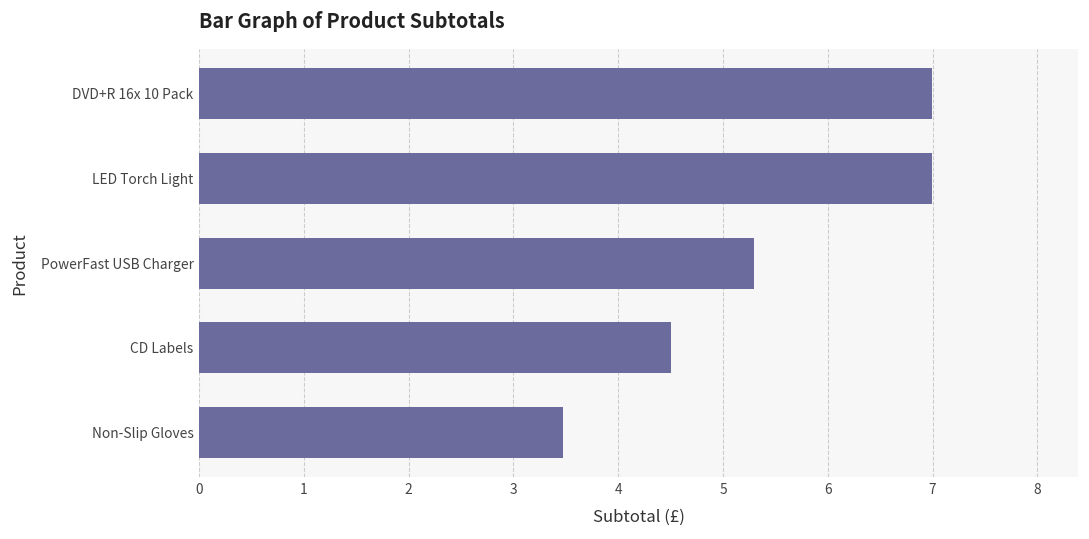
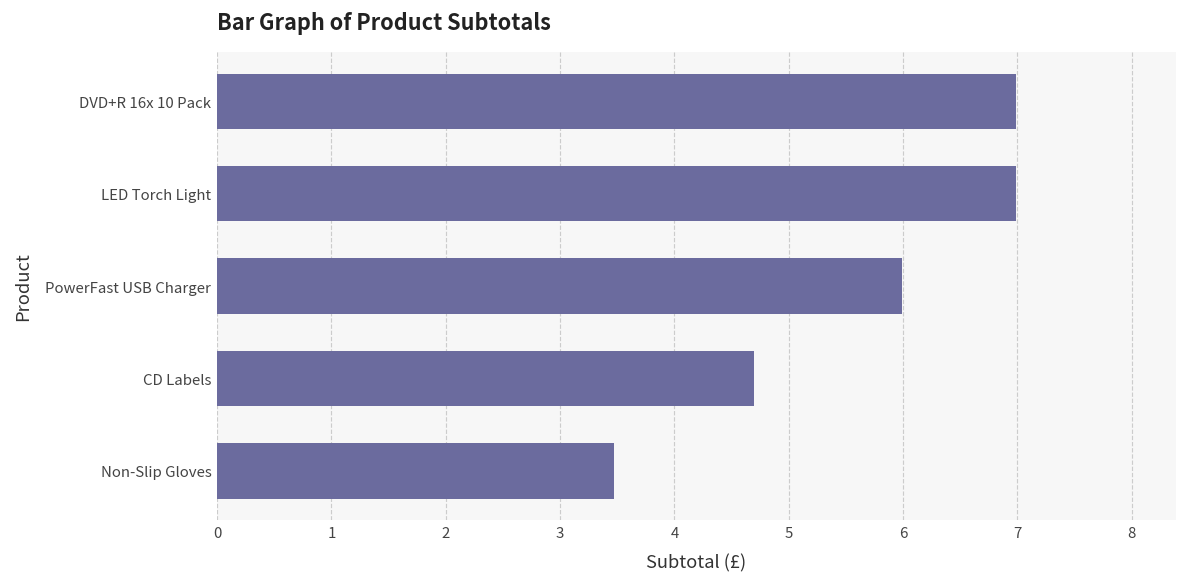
  {
    "DVD+R 16x 10 Pack": 7.0,
    "LED Torch Light": 7.0,
-   "PowerFast USB Charger": 5.3,
-   "CD Labels": 4.5,
+   "PowerFast USB Charger": 6.0,
+   "CD Labels": 4.7,
    "Non-Slip Gloves": 3.5
  }
